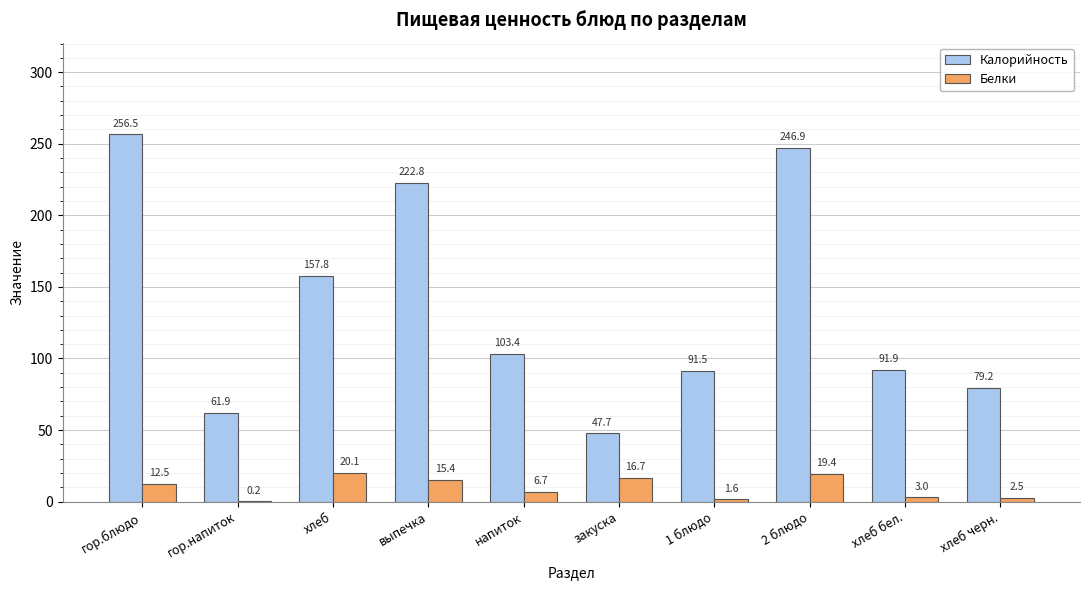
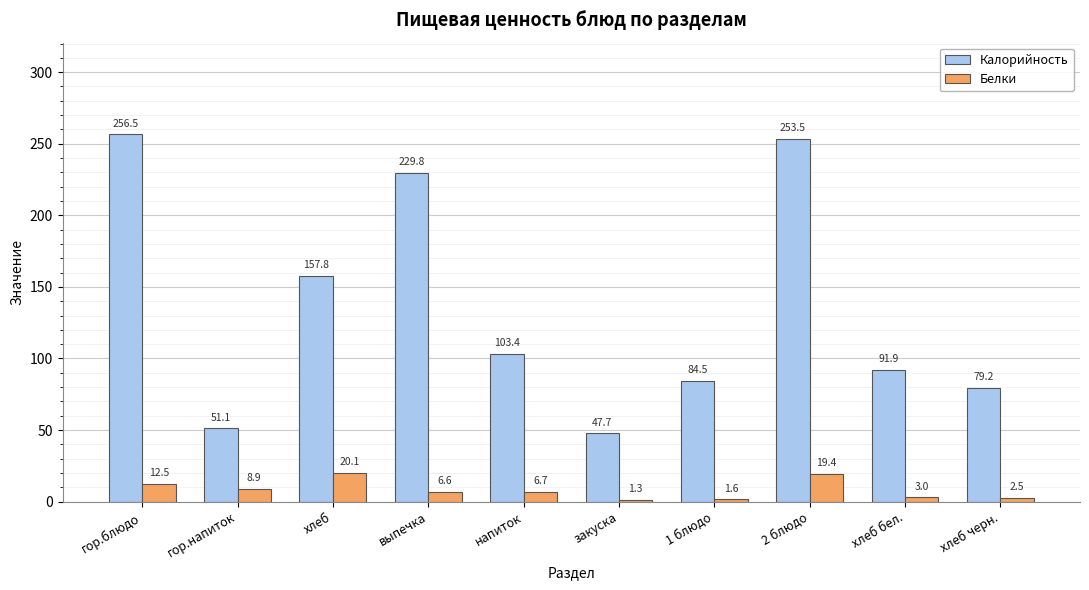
  {
    "Калорийность": {
      "гор.блюдо": 256.5,
-     "гор.напиток": 61.9,
+     "гор.напиток": 51.1,
      "хлеб": 157.8,
-     "выпечка": 222.8,
+     "выпечка": 229.8,
      "напиток": 103.4,
      "закуска": 47.7,
-     "1 блюдо": 91.5,
-     "2 блюдо": 246.9,
+     "1 блюдо": 84.5,
+     "2 блюдо": 253.5,
      "хлеб бел.": 91.9,
      "хлеб черн.": 79.2
    },
    "Белки": {
      "гор.блюдо": 12.5,
-     "гор.напиток": 0.2,
+     "гор.напиток": 8.9,
      "хлеб": 20.1,
-     "выпечка": 15.4,
+     "выпечка": 6.6,
      "напиток": 6.7,
-     "закуска": 16.7,
+     "закуска": 1.3,
      "1 блюдо": 1.6,
      "2 блюдо": 19.4,
      "хлеб бел.": 3.0,
      "хлеб черн.": 2.5
    }
  }
